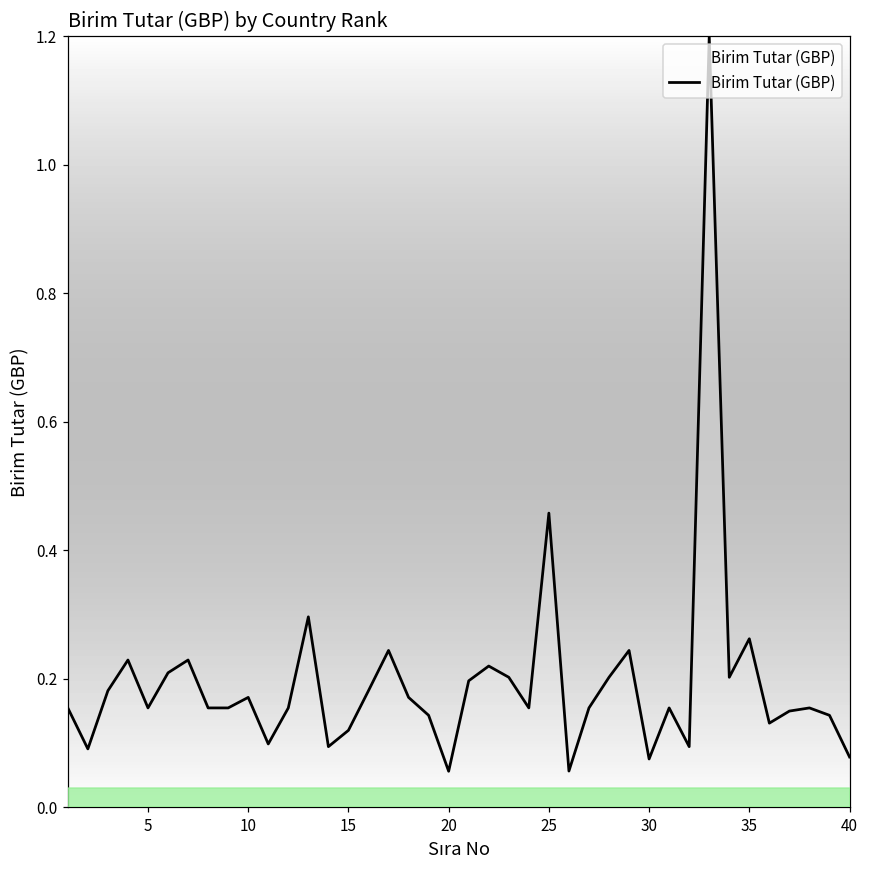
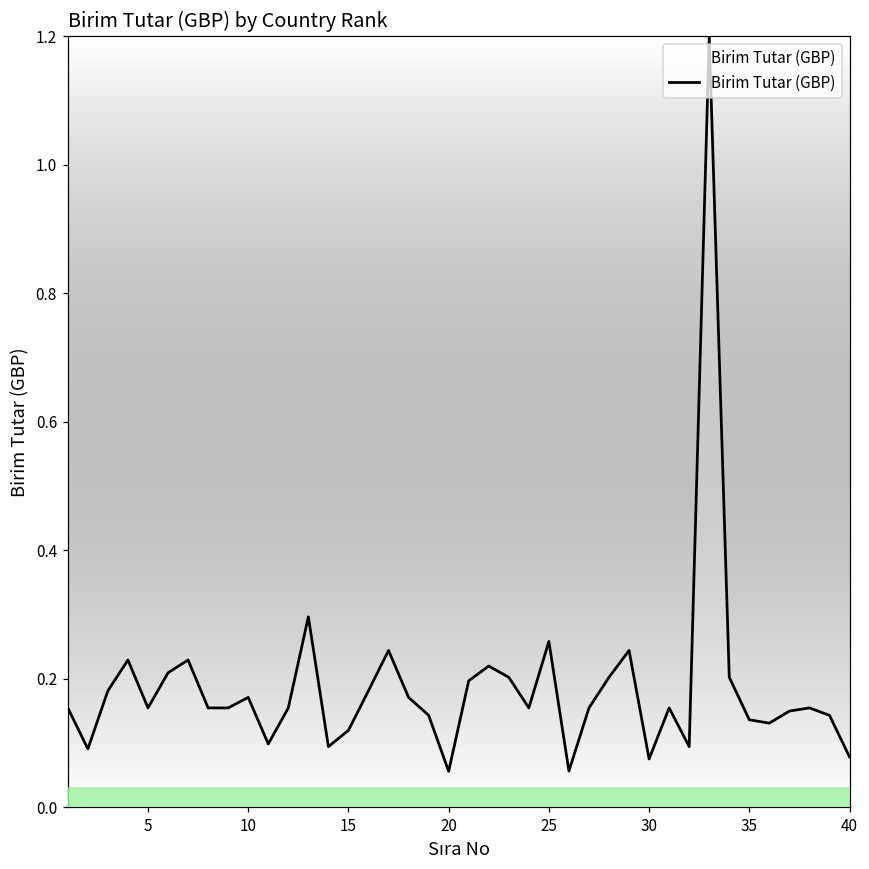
  {
    "5": 0.15,
    "10": 0.17,
    "15": 0.12,
    "20": 0.06,
-   "25": 0.46,
+   "25": 0.26,
    "30": 0.07,
-   "35": 0.26,
+   "35": 0.14,
    "40": 0.08
  }
